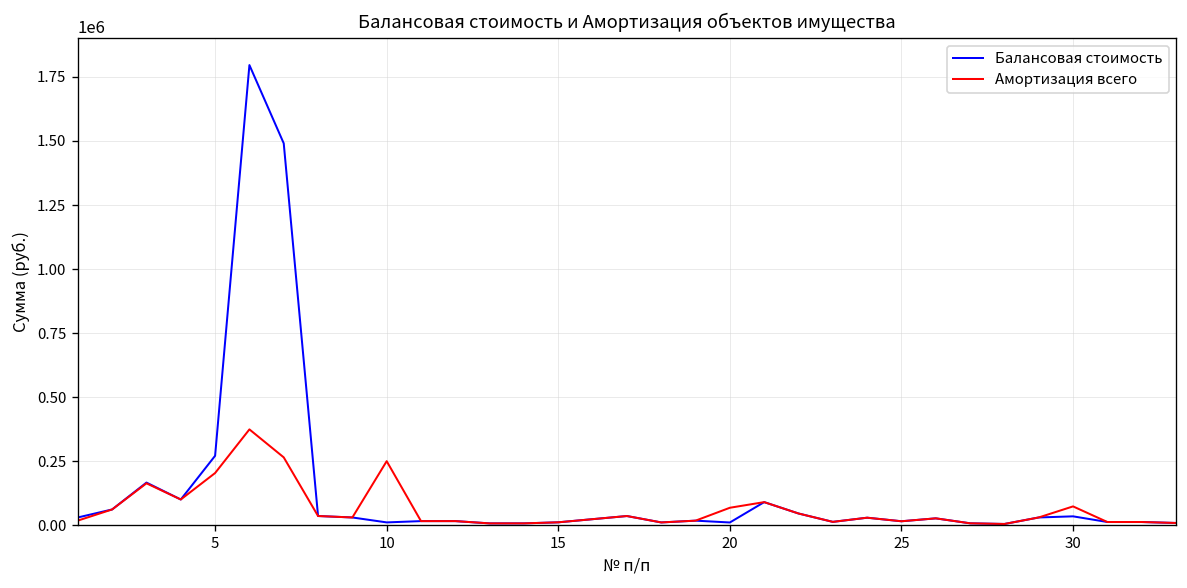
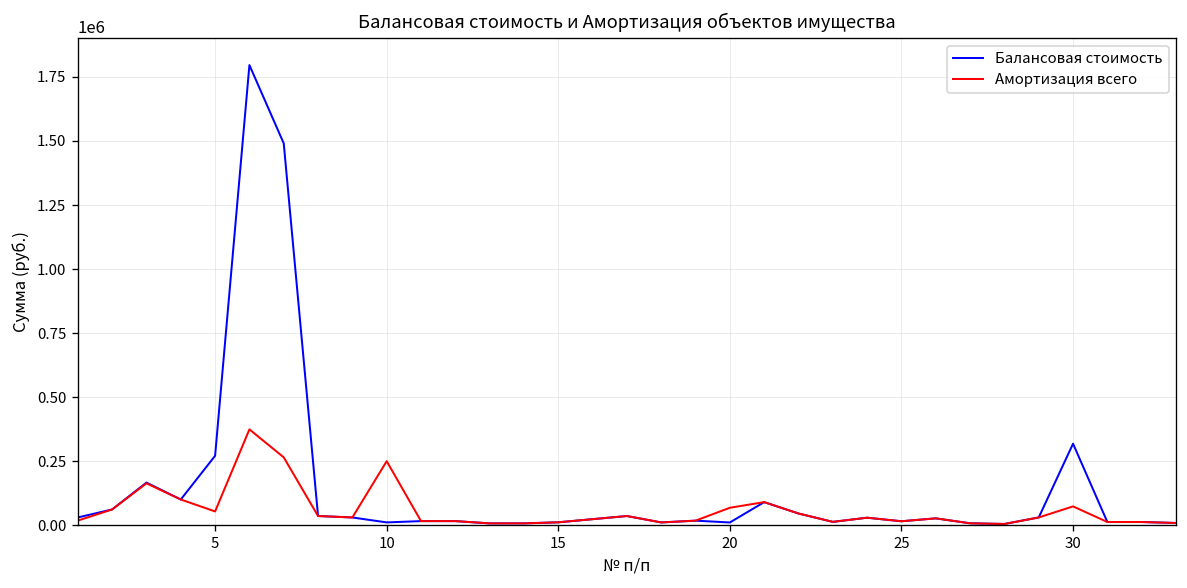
  {
    "Балансовая стоимость": {
      "5": 270000,
      "10": 10000,
      "20": 10000,
-     "30": 30000
+     "30": 320000
    },
    "Амортизация всего": {
-     "5": 200000,
+     "5": 50000,
      "10": 250000,
      "20": 70000,
      "30": 70000
    }
  }
